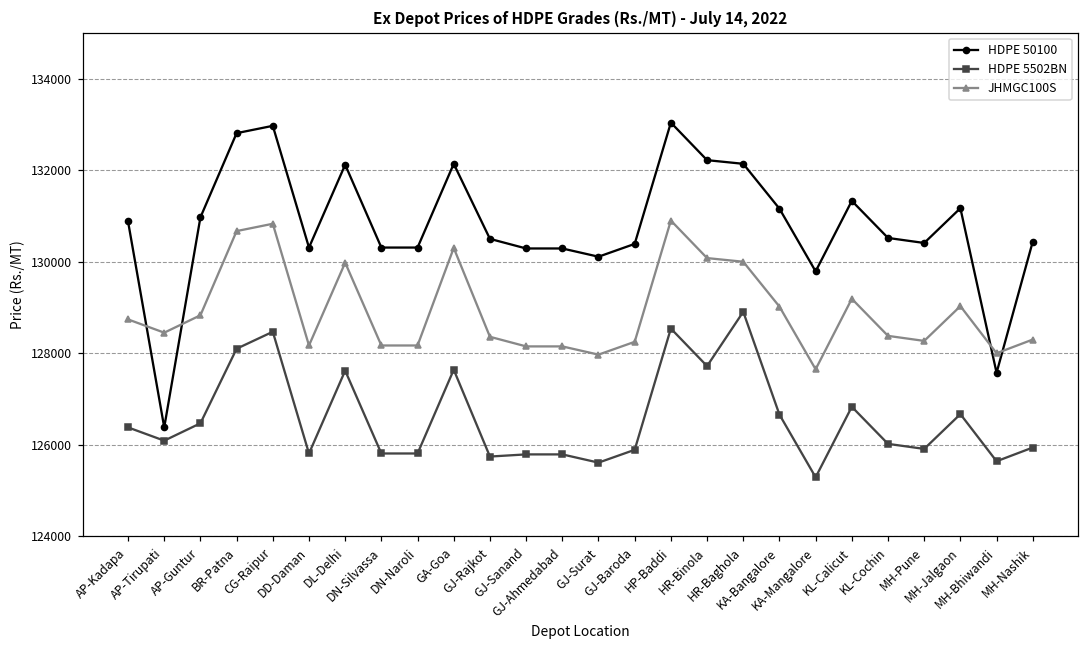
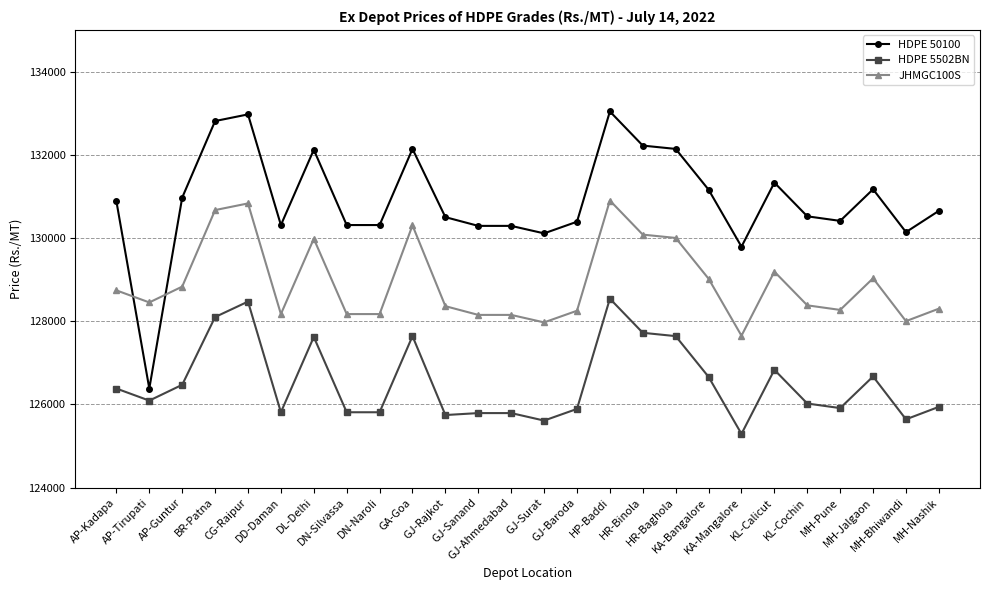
  {
    "HDPE 50100": {
      "AP-Kadapa": 130900,
      "AP-Tirupati": 126400,
      "AP-Guntur": 131000,
      "BR-Patna": 132800,
      "CG-Raipur": 133000,
      "DD-Daman": 130300,
      "DL-Delhi": 132100,
      "DN-Silvassa": 130300,
      "DN-Naroli": 130300,
      "GA-Goa": 132100,
      "GJ-Rajkot": 130500,
      "GJ-Sanand": 130300,
      "GJ-Ahmedabad": 130300,
      "GJ-Surat": 130100,
      "GJ-Baroda": 130400,
      "HP-Baddi": 133000,
      "HR-Binola": 132200,
      "HR-Baghola": 132100,
      "KA-Bangalore": 131200,
      "KA-Mangalore": 129800,
      "KL-Calicut": 131300,
      "KL-Cochin": 130500,
      "MH-Pune": 130400,
      "MH-Jalgaon": 131200,
-     "MH-Bhiwandi": 127600,
-     "MH-Nashik": 130400
+     "MH-Bhiwandi": 130100,
+     "MH-Nashik": 130700
    },
    "HDPE 5502BN": {
      "AP-Kadapa": 126400,
      "AP-Tirupati": 126100,
      "AP-Guntur": 126500,
      "BR-Patna": 128100,
      "CG-Raipur": 128500,
      "DD-Daman": 125800,
      "DL-Delhi": 127600,
      "DN-Silvassa": 125800,
      "DN-Naroli": 125800,
      "GA-Goa": 127600,
      "GJ-Rajkot": 125700,
      "GJ-Sanand": 125800,
      "GJ-Ahmedabad": 125800,
      "GJ-Surat": 125600,
      "GJ-Baroda": 125900,
      "HP-Baddi": 128500,
      "HR-Binola": 127700,
-     "HR-Baghola": 128900,
+     "HR-Baghola": 127600,
      "KA-Bangalore": 126700,
      "KA-Mangalore": 125300,
      "KL-Calicut": 126800,
      "KL-Cochin": 126000,
      "MH-Pune": 125900,
      "MH-Jalgaon": 126700,
      "MH-Bhiwandi": 125600,
      "MH-Nashik": 125900
    },
    "JHMGC100S": {
      "AP-Kadapa": 128700,
      "AP-Tirupati": 128500,
      "AP-Guntur": 128800,
      "BR-Patna": 130700,
      "CG-Raipur": 130800,
      "DD-Daman": 128200,
      "DL-Delhi": 130000,
      "DN-Silvassa": 128200,
      "DN-Naroli": 128200,
      "GA-Goa": 130300,
      "GJ-Rajkot": 128400,
      "GJ-Sanand": 128200,
      "GJ-Ahmedabad": 128200,
      "GJ-Surat": 128000,
      "GJ-Baroda": 128300,
      "HP-Baddi": 130900,
      "HR-Binola": 130100,
      "HR-Baghola": 130000,
      "KA-Bangalore": 129000,
      "KA-Mangalore": 127700,
      "KL-Calicut": 129200,
      "KL-Cochin": 128400,
      "MH-Pune": 128300,
      "MH-Jalgaon": 129000,
      "MH-Bhiwandi": 128000,
      "MH-Nashik": 128300
    }
  }
